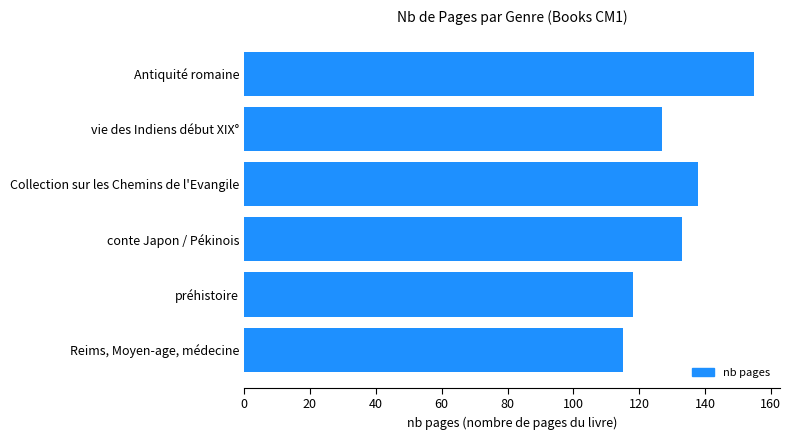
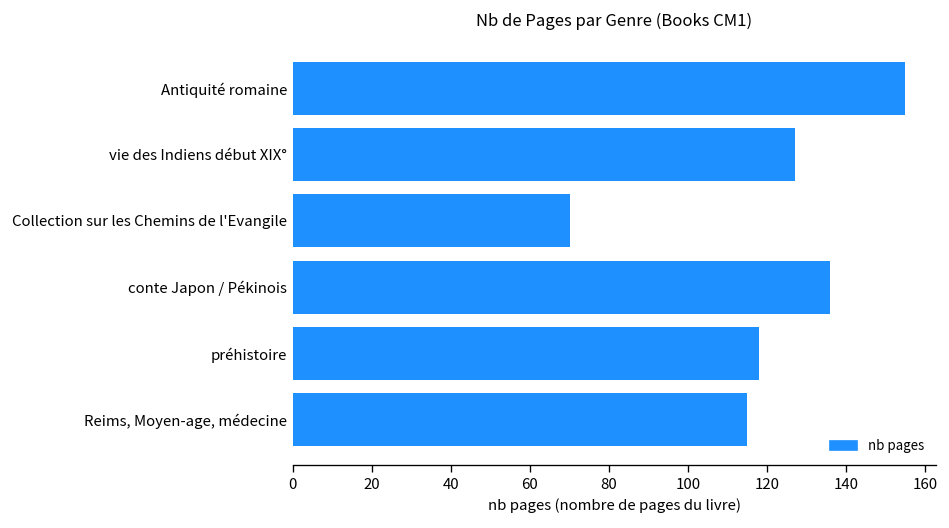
  {
    "Antiquité romaine": 155,
    "vie des Indiens début XIX°": 127,
-   "Collection sur les Chemins de l'Evangile": 138,
-   "conte Japon / Pékinois": 133,
+   "Collection sur les Chemins de l'Evangile": 70,
+   "conte Japon / Pékinois": 136,
    "préhistoire": 118,
    "Reims, Moyen-age, médecine": 115
  }
